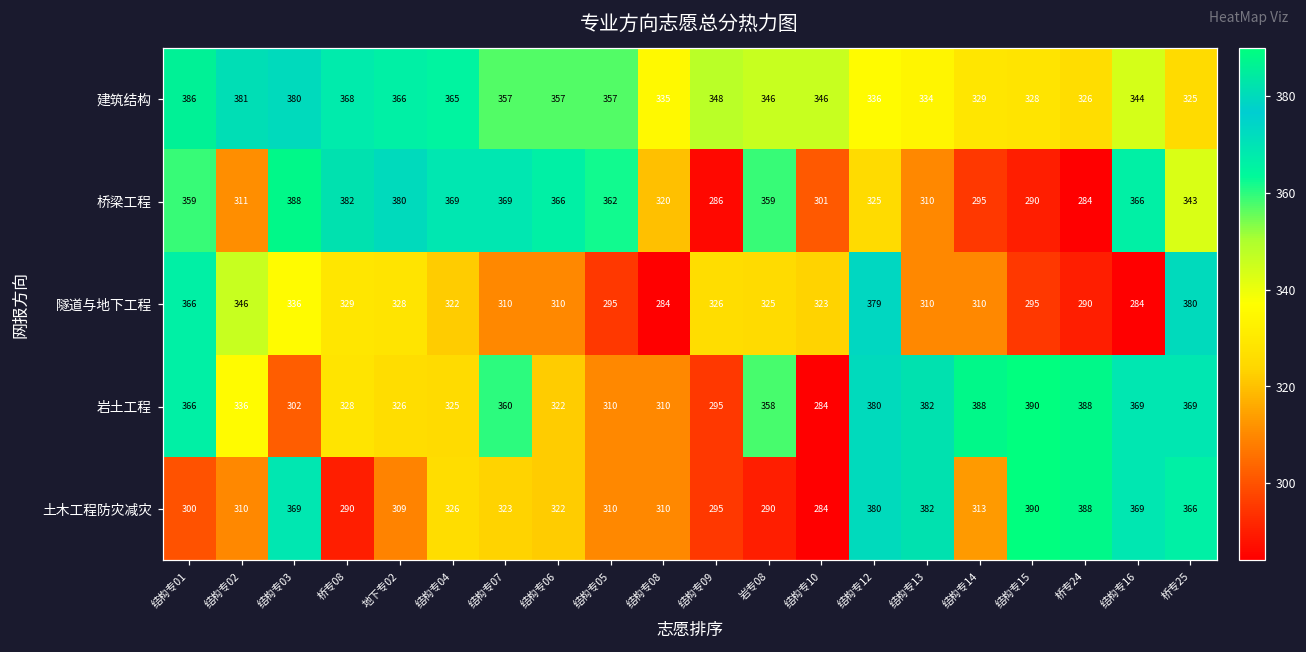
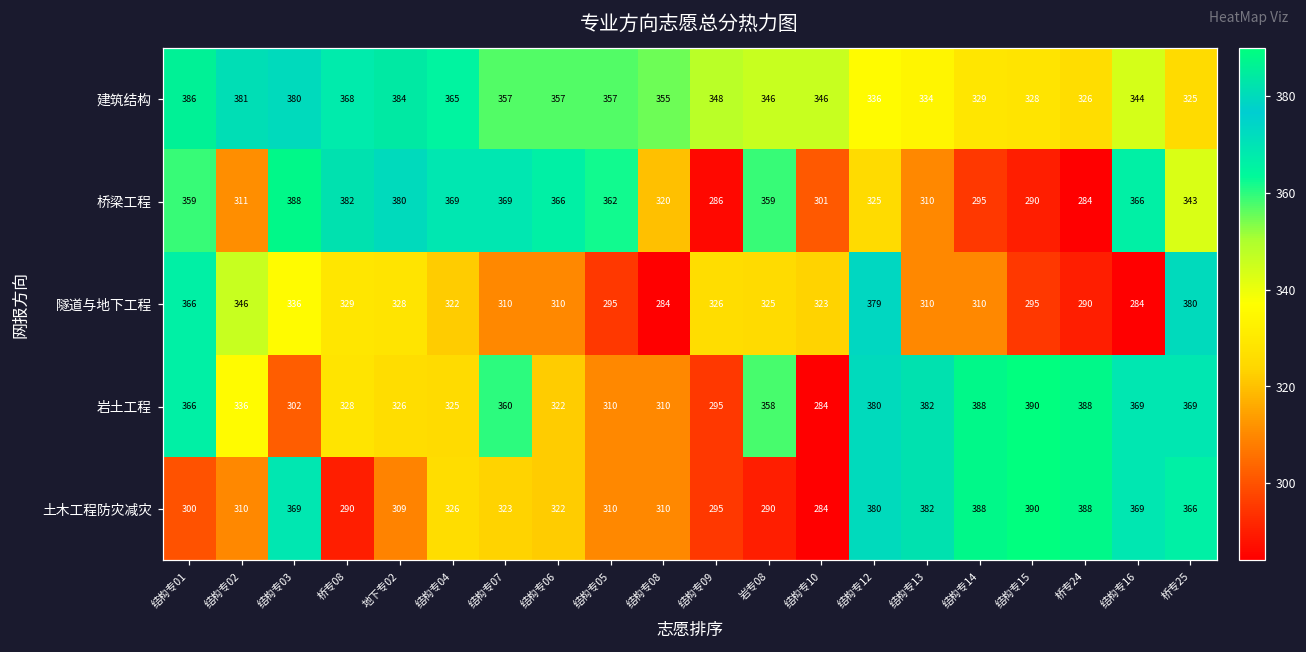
  {
    "建筑结构": {
      "结构专01": 386,
      "结构专02": 381,
      "结构专03": 380,
      "桥专08": 368,
-     "地下专02": 366,
+     "地下专02": 384,
      "结构专04": 365,
      "结构专07": 357,
      "结构专06": 357,
      "结构专05": 357,
-     "结构专08": 335,
+     "结构专08": 355,
      "结构专09": 348,
      "岩专08": 346,
      "结构专10": 346,
      "结构专12": 336,
      "结构专13": 334,
      "结构专14": 329,
      "结构专15": 328,
      "桥专24": 326,
      "结构专16": 344,
      "桥专25": 325
    },
    "桥梁工程": {
      "结构专01": 359,
      "结构专02": 311,
      "结构专03": 388,
      "桥专08": 382,
      "地下专02": 380,
      "结构专04": 369,
      "结构专07": 369,
      "结构专06": 366,
      "结构专05": 362,
      "结构专08": 320,
      "结构专09": 286,
      "岩专08": 359,
      "结构专10": 301,
      "结构专12": 325,
      "结构专13": 310,
      "结构专14": 295,
      "结构专15": 290,
      "桥专24": 284,
      "结构专16": 366,
      "桥专25": 343
    },
    "隧道与地下工程": {
      "结构专01": 366,
      "结构专02": 346,
      "结构专03": 336,
      "桥专08": 329,
      "地下专02": 328,
      "结构专04": 322,
      "结构专07": 310,
      "结构专06": 310,
      "结构专05": 295,
      "结构专08": 284,
      "结构专09": 326,
      "岩专08": 325,
      "结构专10": 323,
      "结构专12": 379,
      "结构专13": 310,
      "结构专14": 310,
      "结构专15": 295,
      "桥专24": 290,
      "结构专16": 284,
      "桥专25": 380
    },
    "岩土工程": {
      "结构专01": 366,
      "结构专02": 336,
      "结构专03": 302,
      "桥专08": 328,
      "地下专02": 326,
      "结构专04": 325,
      "结构专07": 360,
      "结构专06": 322,
      "结构专05": 310,
      "结构专08": 310,
      "结构专09": 295,
      "岩专08": 358,
      "结构专10": 284,
      "结构专12": 380,
      "结构专13": 382,
      "结构专14": 388,
      "结构专15": 390,
      "桥专24": 388,
      "结构专16": 369,
      "桥专25": 369
    },
    "土木工程防灾减灾": {
      "结构专01": 300,
      "结构专02": 310,
      "结构专03": 369,
      "桥专08": 290,
      "地下专02": 309,
      "结构专04": 326,
      "结构专07": 323,
      "结构专06": 322,
      "结构专05": 310,
      "结构专08": 310,
      "结构专09": 295,
      "岩专08": 290,
      "结构专10": 284,
      "结构专12": 380,
      "结构专13": 382,
-     "结构专14": 313,
+     "结构专14": 388,
      "结构专15": 390,
      "桥专24": 388,
      "结构专16": 369,
      "桥专25": 366
    }
  }
